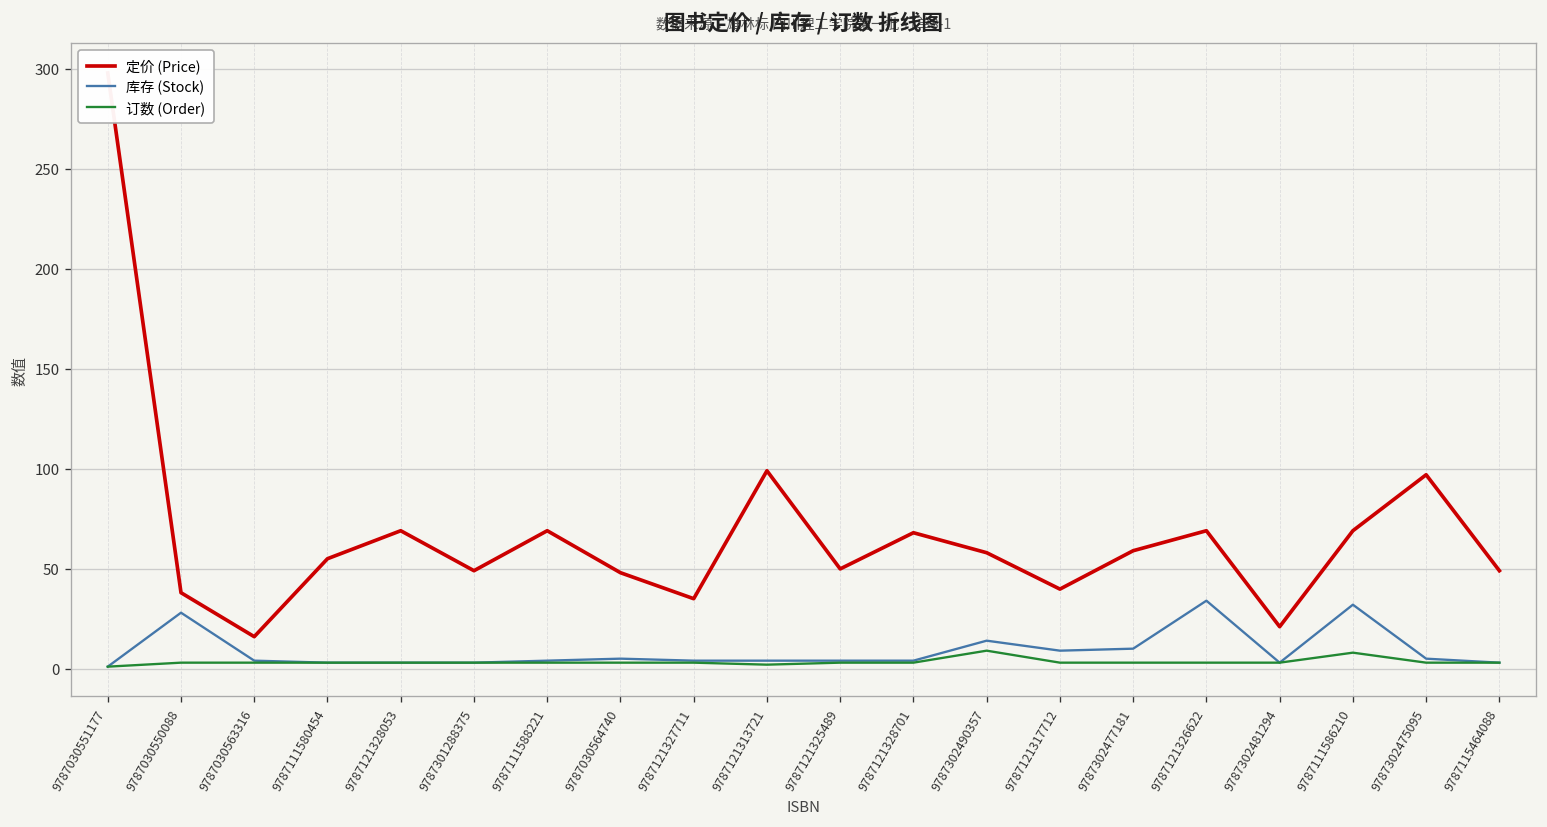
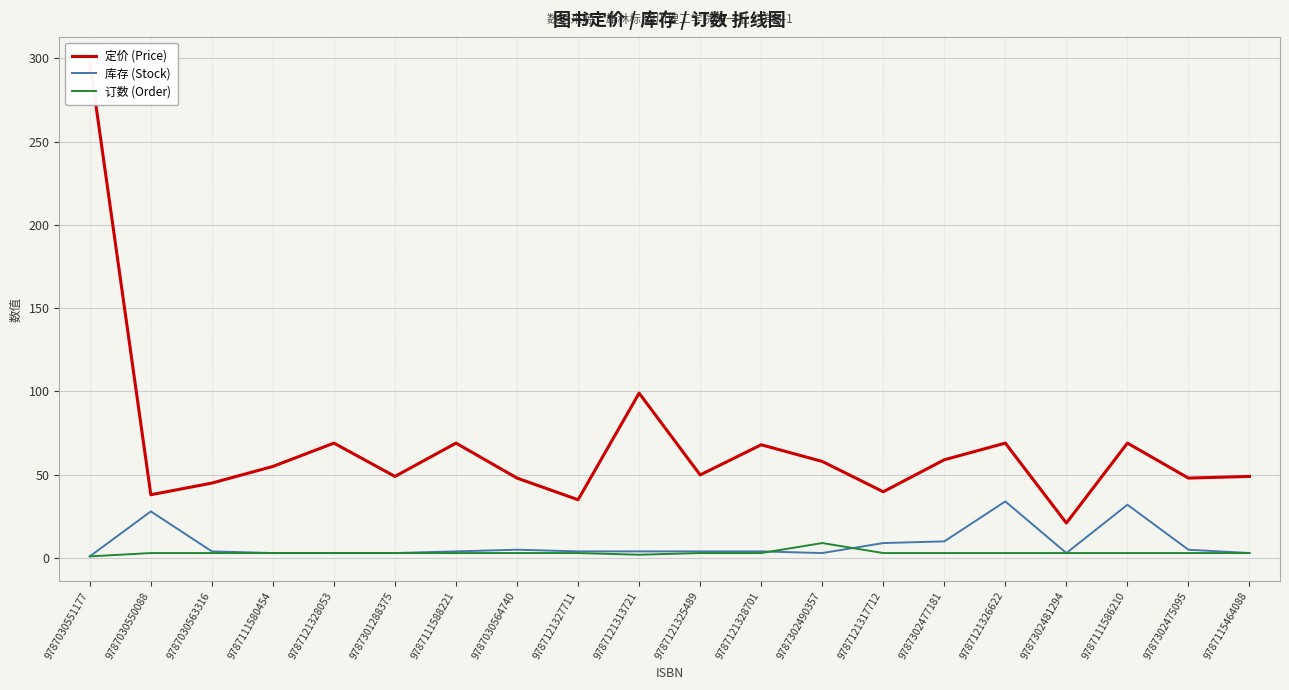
  {
    "定价 (Price)": {
      "9787030550088": 38,
-     "9787030563316": 16,
+     "9787030563316": 45,
      "9787111580454": 55,
      "9787121328053": 69,
      "9787301288375": 49,
      "9787111588221": 69,
      "9787030564740": 48,
      "9787121327711": 35,
      "9787121313721": 99,
      "9787121325489": 50,
      "9787121328701": 68,
      "9787302490357": 58,
      "9787121317712": 40,
      "9787302477181": 59,
      "9787121326622": 69,
      "9787302481294": 21,
      "9787111586210": 69,
-     "9787302475095": 97,
+     "9787302475095": 48,
      "9787115464088": 49
    },
    "库存 (Stock)": {
      "9787030550088": 28,
      "9787030564740": 5,
      "9787121313721": 4,
-     "9787302490357": 14,
+     "9787302490357": 3,
      "9787121317712": 9,
      "9787302477181": 10,
      "9787121326622": 34,
      "9787111586210": 32,
      "9787302475095": 5
    },
    "订数 (Order)": {
      "9787030550088": 3,
      "9787030564740": 3,
      "9787121313721": 2,
      "9787302490357": 9,
      "9787121317712": 3,
      "9787302477181": 3,
      "9787121326622": 3,
-     "9787111586210": 8,
+     "9787111586210": 3,
      "9787302475095": 3
    }
  }
